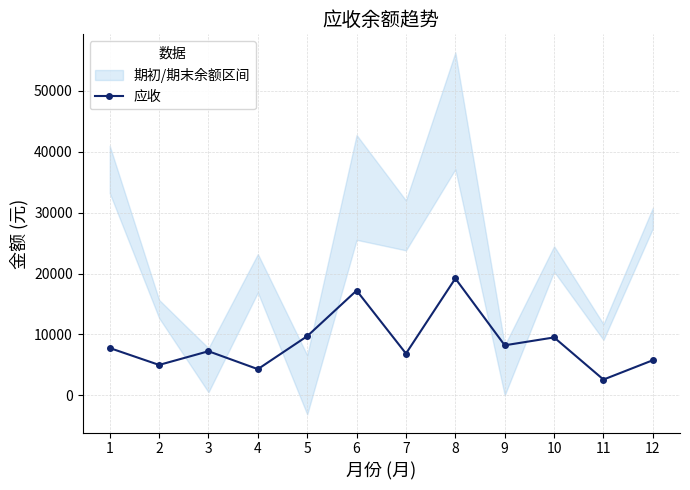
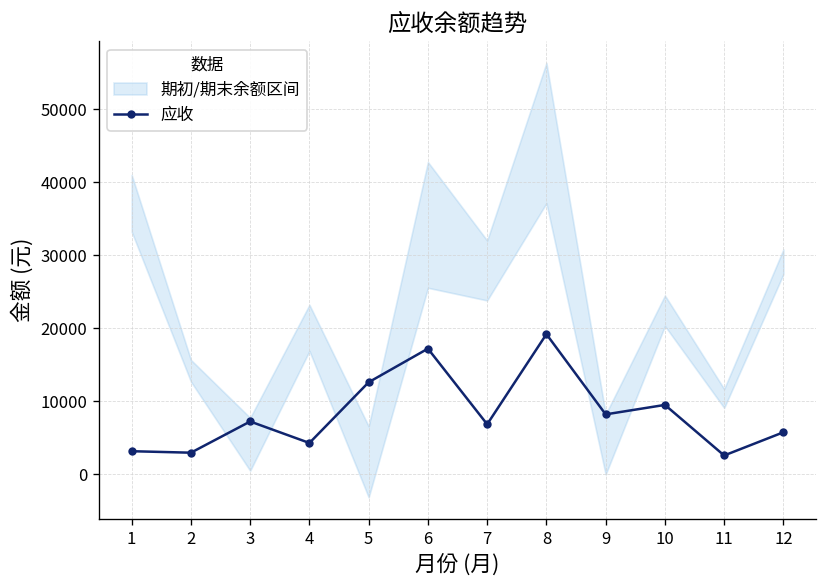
  {
    "应收": {
-     "1": 8000,
-     "2": 5000,
+     "1": 3000,
+     "2": 3000,
      "3": 7000,
      "4": 4000,
-     "5": 10000,
+     "5": 13000,
      "6": 17000,
      "7": 7000,
      "8": 19000,
      "10": 10000,
      "11": 3000,
      "12": 6000
    }
  }
